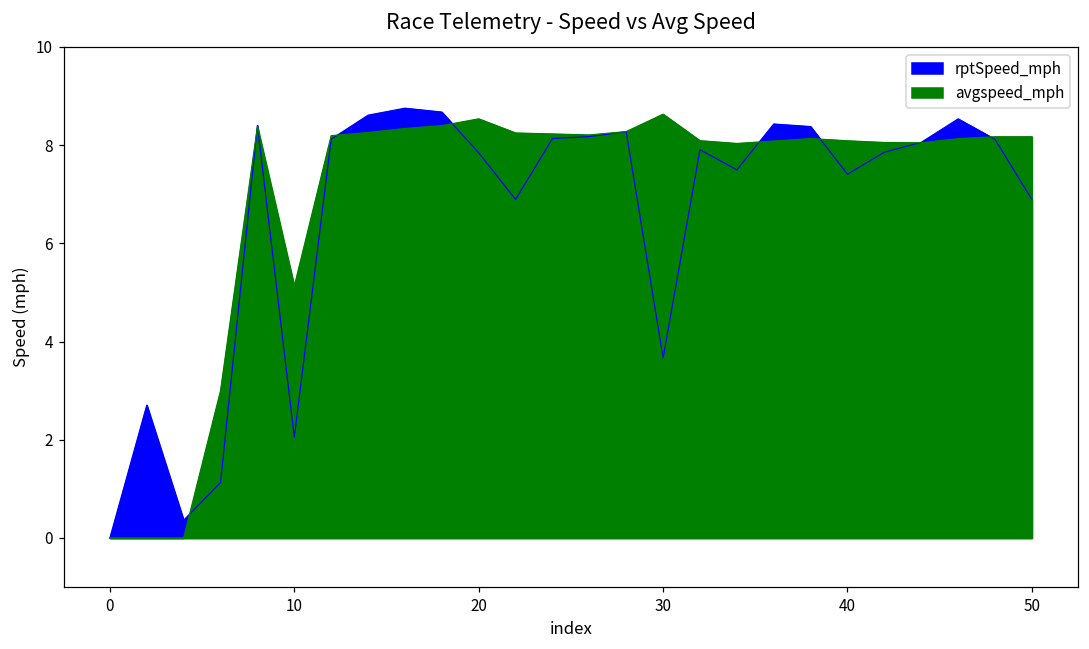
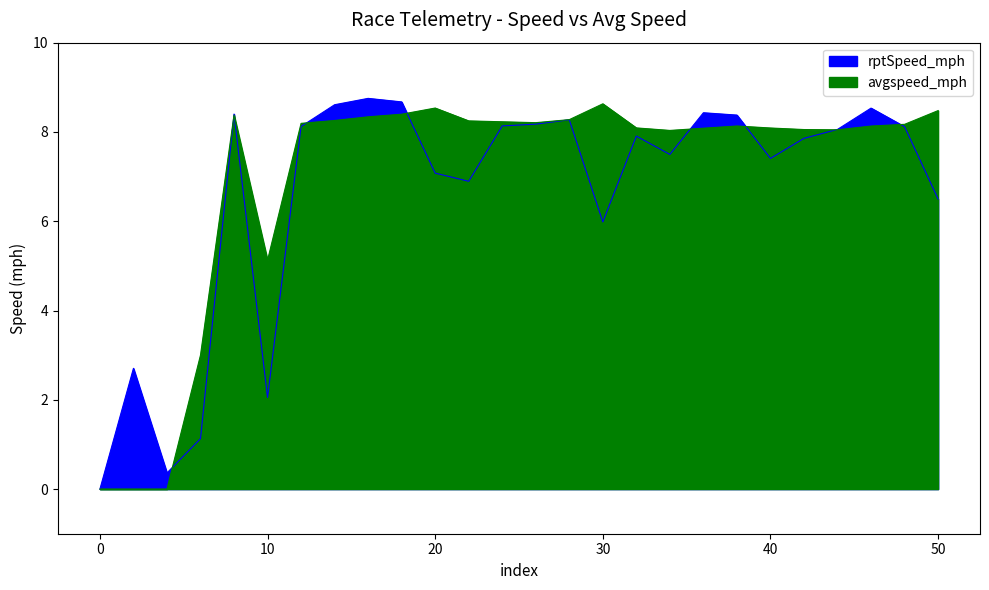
  {
    "rptSpeed_mph": {
      "10": 2.1,
-     "20": 7.8,
-     "30": 3.7,
+     "20": 7.1,
+     "30": 6.0,
      "40": 7.4,
-     "50": 6.9
+     "50": 6.5
    },
    "avgspeed_mph": {
      "10": 5.1,
      "20": 8.5,
      "30": 8.6,
      "40": 8.1,
-     "50": 8.2
+     "50": 8.5
    }
  }
